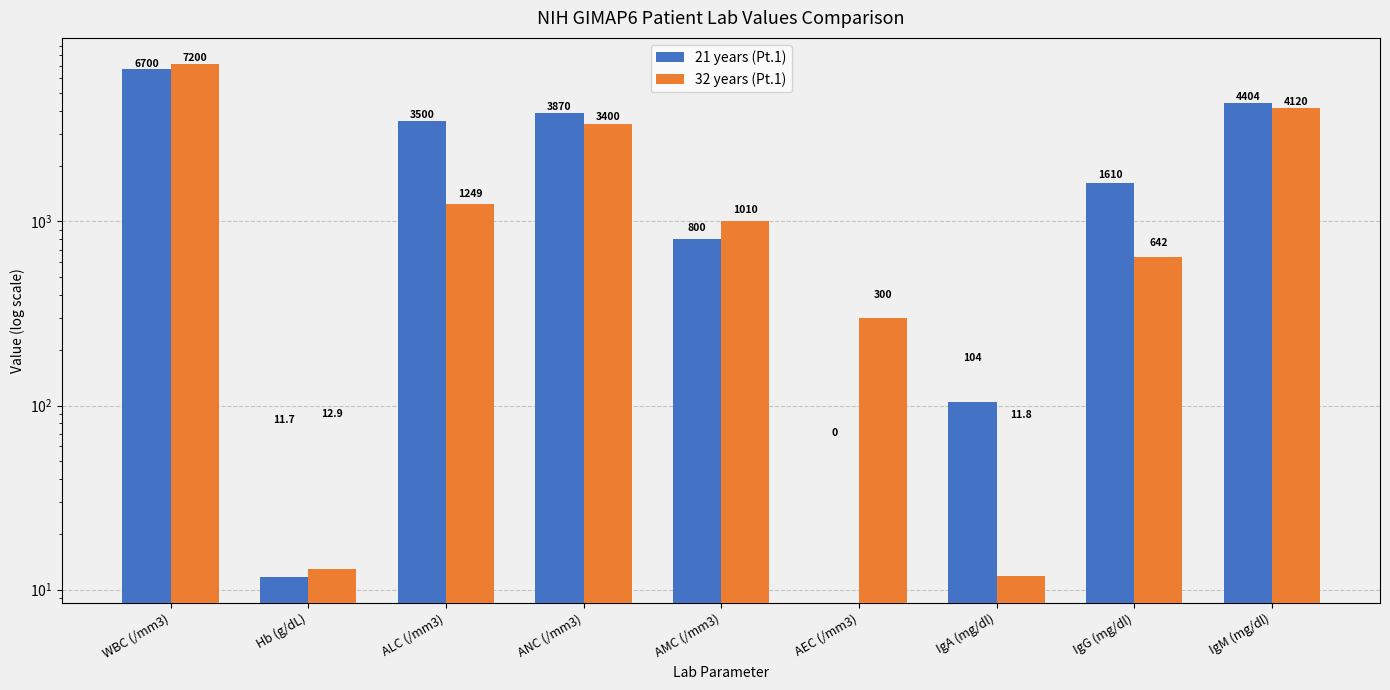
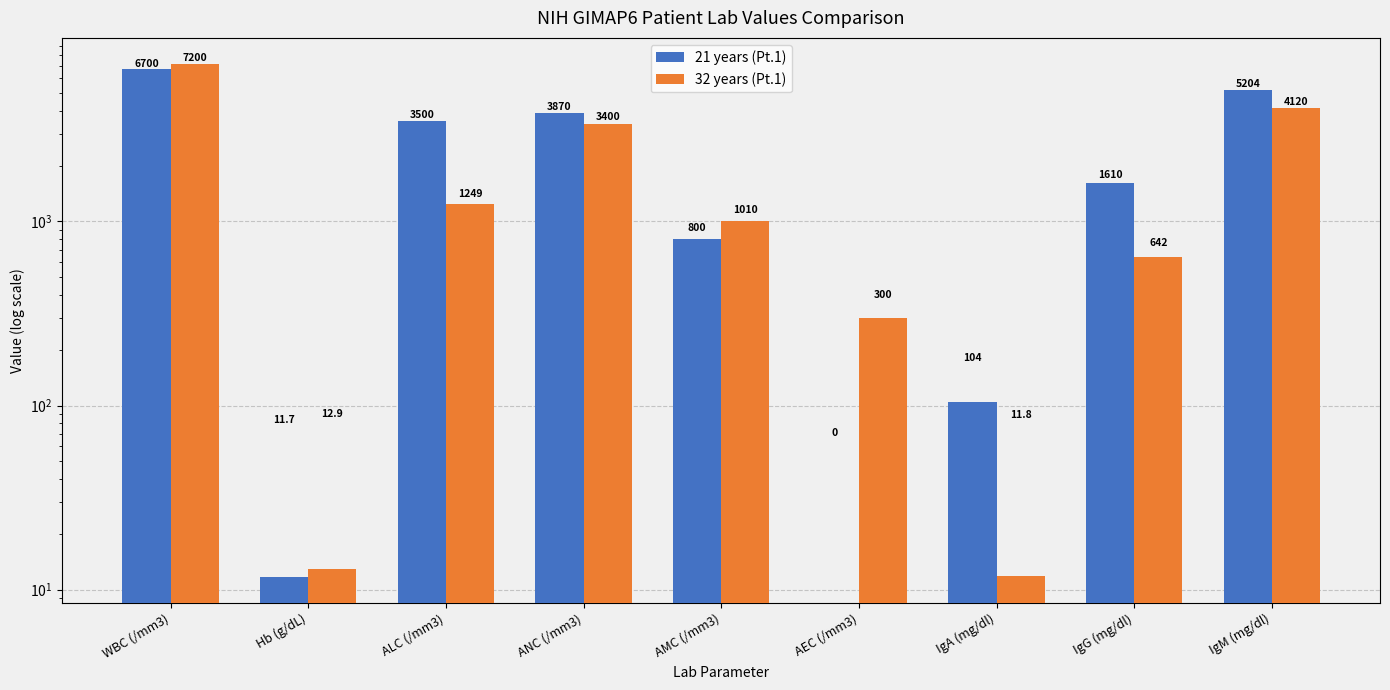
  {
    "21 years (Pt.1)": {
      "WBC (/mm3)": 6700,
      "ALC (/mm3)": 3500,
      "ANC (/mm3)": 3870,
      "AMC (/mm3)": 800,
      "IgG (mg/dl)": 1610,
-     "IgM (mg/dl)": 4404
+     "IgM (mg/dl)": 5204
    },
    "32 years (Pt.1)": {
      "WBC (/mm3)": 7200,
      "ALC (/mm3)": 1249,
      "ANC (/mm3)": 3400,
      "AMC (/mm3)": 1010,
      "AEC (/mm3)": 300,
      "IgG (mg/dl)": 642,
      "IgM (mg/dl)": 4120
    }
  }
